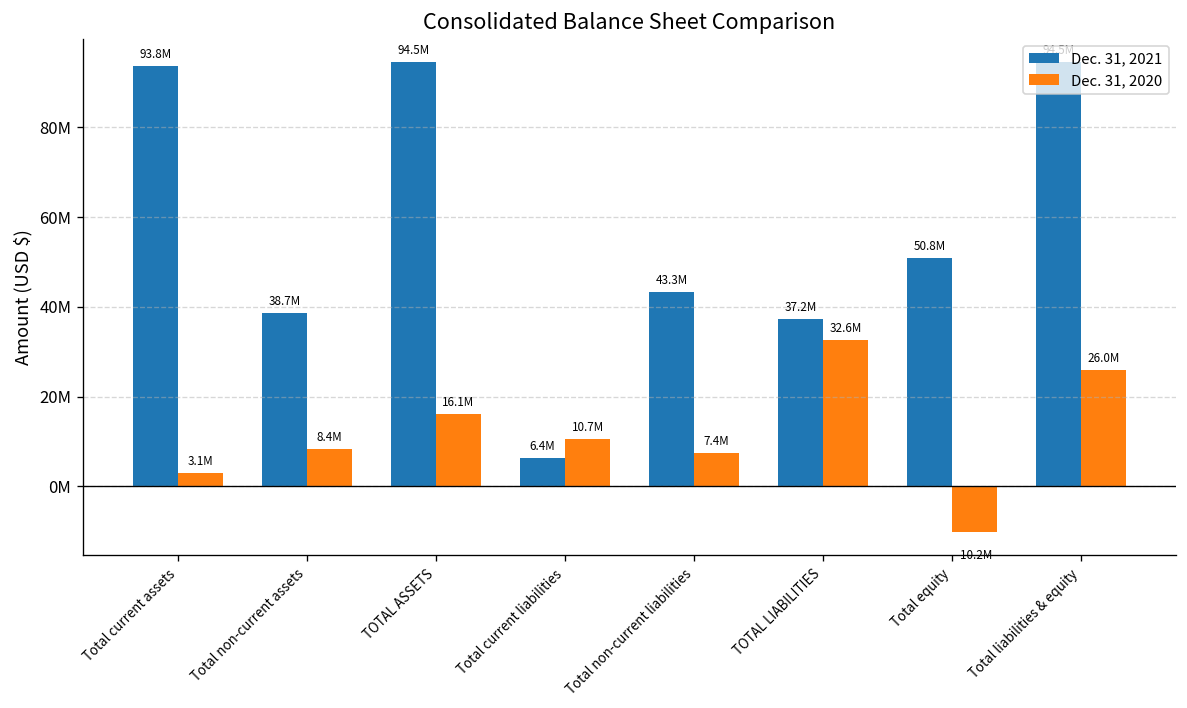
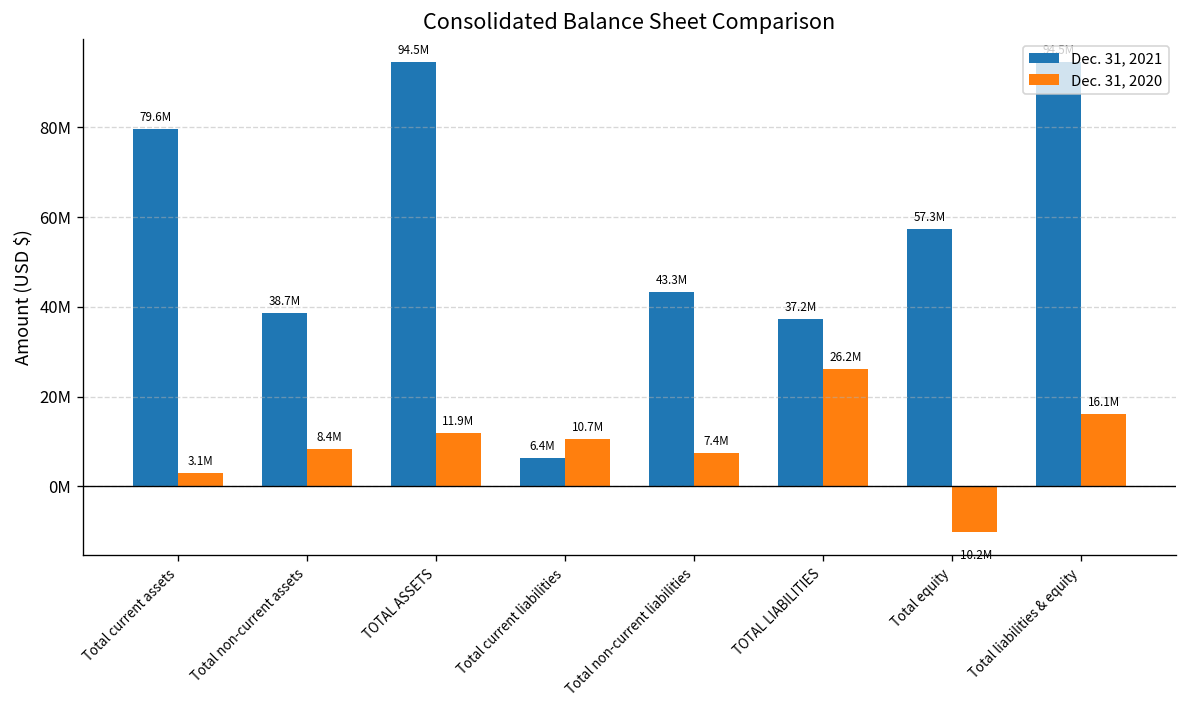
  {
    "Dec. 31, 2021": {
-     "Total current assets": "93.8M",
+     "Total current assets": "79.6M",
      "Total non-current assets": "38.7M",
      "TOTAL ASSETS": "94.5M",
      "Total current liabilities": "6.4M",
      "Total non-current liabilities": "43.3M",
      "TOTAL LIABILITIES": "37.2M",
-     "Total equity": "50.8M"
+     "Total equity": "57.3M"
    },
    "Dec. 31, 2020": {
      "Total current assets": "3.1M",
      "Total non-current assets": "8.4M",
-     "TOTAL ASSETS": "16.1M",
+     "TOTAL ASSETS": "11.9M",
      "Total current liabilities": "10.7M",
      "Total non-current liabilities": "7.4M",
-     "TOTAL LIABILITIES": "32.6M",
+     "TOTAL LIABILITIES": "26.2M",
      "Total equity": "-10.2M",
-     "Total liabilities & equity": "26.0M"
+     "Total liabilities & equity": "16.1M"
    }
  }
